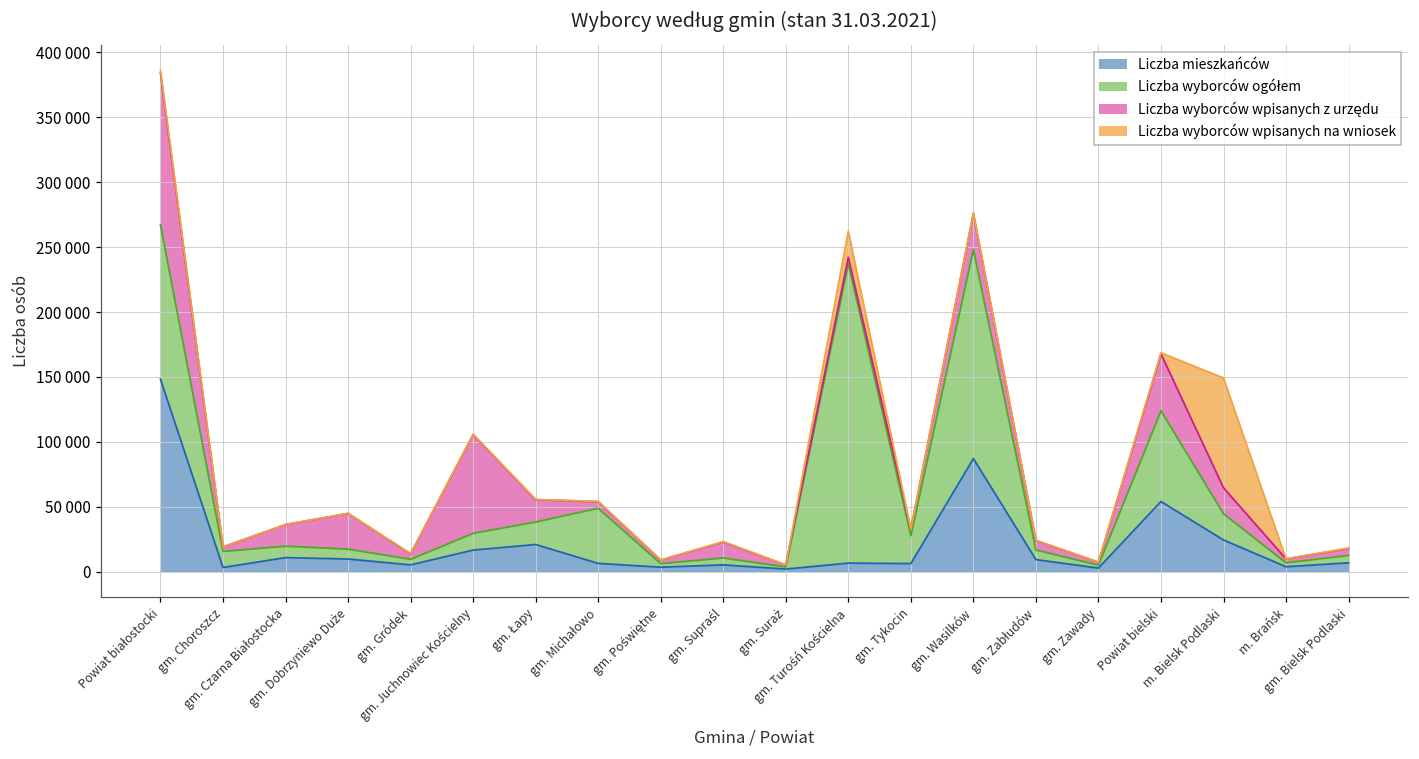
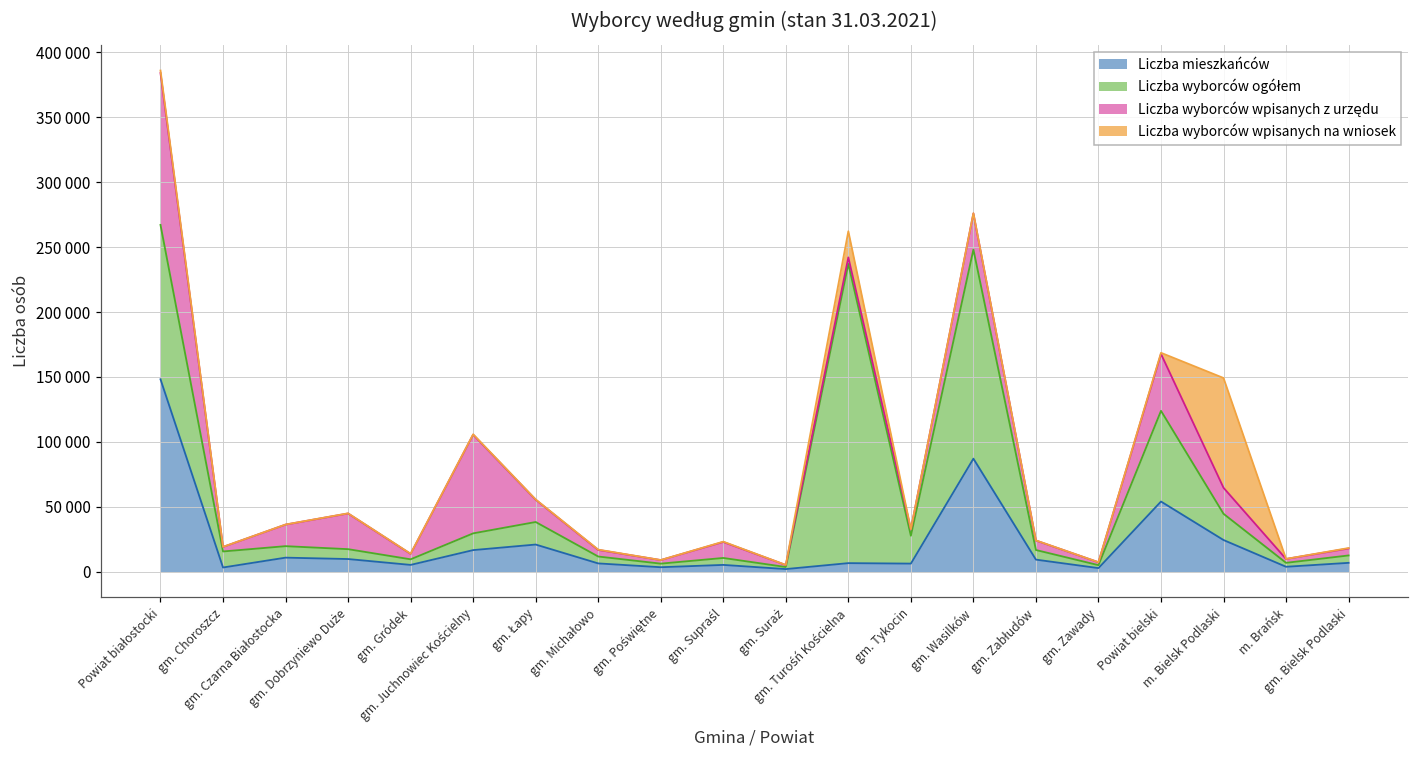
  {
    "Liczba mieszkańców": {
      "Powiat białostocki": 148000,
      "gm. Choroszcz": 3000,
      "gm. Czarna Białostocka": 11000,
      "gm. Dobrzyniewo Duże": 10000,
      "gm. Gródek": 5000,
      "gm. Juchnowiec Kościelny": 17000,
      "gm. Łapy": 21000,
      "gm. Michałowo": 6000,
      "gm. Poświętne": 3000,
      "gm. Supraśl": 5000,
      "gm. Turośń Kościelna": 7000,
      "gm. Tykocin": 6000,
      "gm. Wasilków": 87000,
      "gm. Zabłudów": 9000,
      "gm. Zawady": 3000,
      "Powiat bielski": 54000,
      "m. Bielsk Podlaski": 24000,
      "m. Brańsk": 4000,
      "gm. Bielsk Podlaski": 7000
    },
    "Liczba wyborców ogółem": {
      "Powiat białostocki": 119000,
      "gm. Choroszcz": 12000,
      "gm. Czarna Białostocka": 9000,
      "gm. Dobrzyniewo Duże": 8000,
      "gm. Gródek": 4000,
      "gm. Juchnowiec Kościelny": 13000,
      "gm. Łapy": 17000,
-     "gm. Michałowo": 42000,
+     "gm. Michałowo": 5000,
      "gm. Poświętne": 3000,
      "gm. Supraśl": 5000,
      "gm. Turośń Kościelna": 231000,
      "gm. Tykocin": 21000,
      "gm. Wasilków": 161000,
      "gm. Zabłudów": 7000,
      "gm. Zawady": 2000,
      "Powiat bielski": 70000,
      "m. Bielsk Podlaski": 20000,
      "m. Brańsk": 3000,
      "gm. Bielsk Podlaski": 6000
    },
    "Liczba wyborców wpisanych z urzędu": {
      "gm. Turośń Kościelna": 5000,
      "m. Bielsk Podlaski": 20000
    },
    "Liczba wyborców wpisanych na wniosek": {
      "gm. Turośń Kościelna": 20000,
      "m. Bielsk Podlaski": 85000
    }
  }
